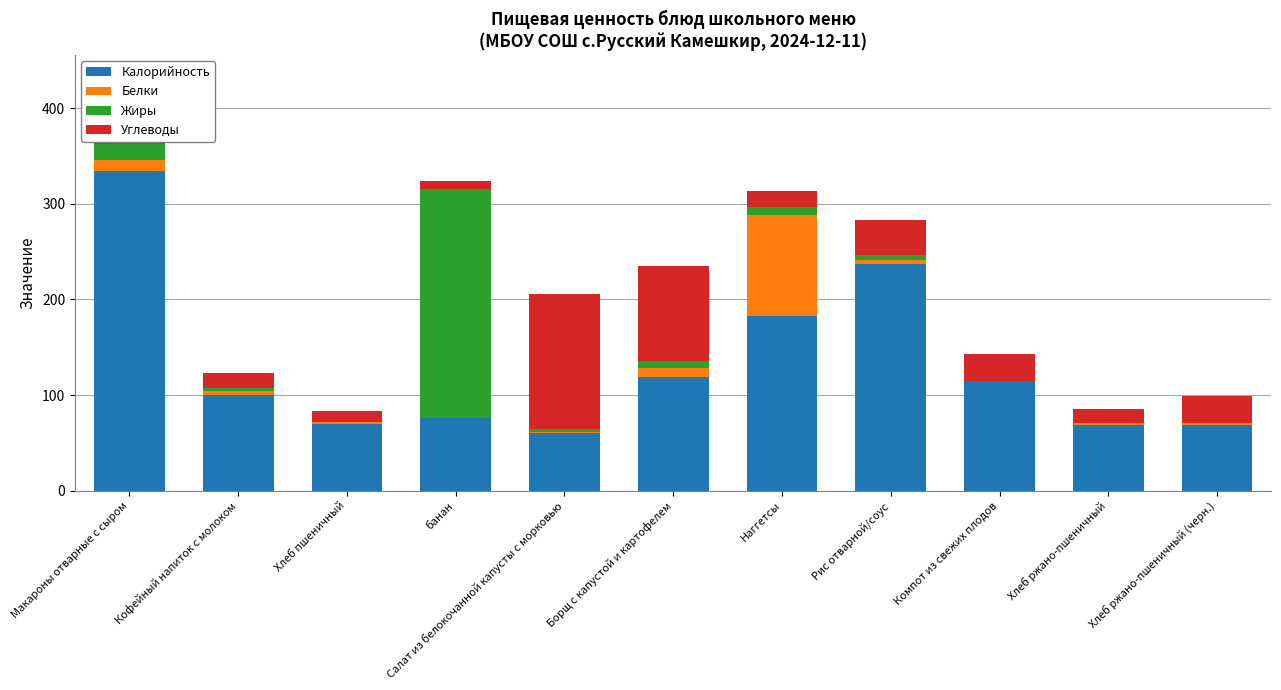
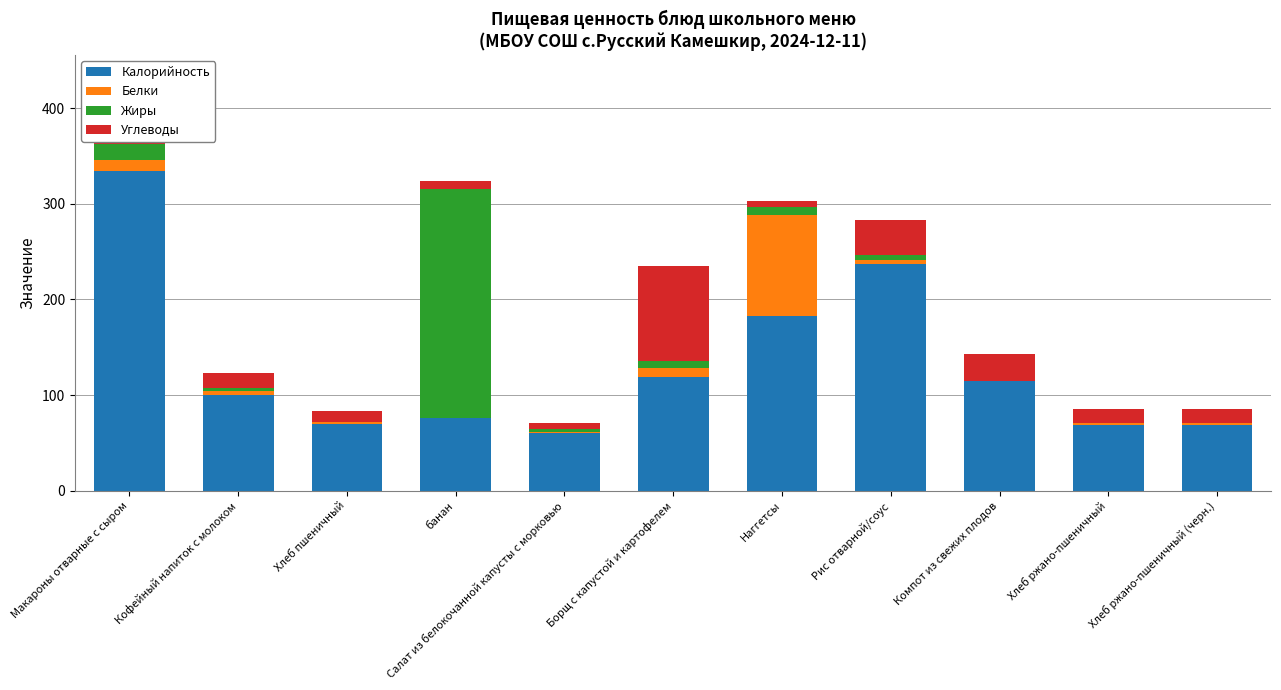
  {
    "Калорийность": {
      "Макароны отварные с сыром": 330,
      "Кофейный напиток с молоком": 100,
      "Хлеб пшеничный": 70,
      "банан": 80,
      "Салат из белокочанной капусты с морковью": 60,
      "Борщ с капустой и картофелем": 120,
      "Наггетсы": 180,
      "Рис отварной/соус": 240,
      "Компот из свежих плодов": 110,
      "Хлеб ржано-пшеничный": 70,
      "Хлеб ржано-пшеничный (черн.)": 70
    },
    "Белки": {
      "Макароны отварные с сыром": 10,
      "Кофейный напиток с молоком": 0,
      "банан": 0,
      "Борщ с капустой и картофелем": 10,
      "Наггетсы": 110,
      "Рис отварной/соус": 0,
      "Компот из свежих плодов": 0
    },
    "Жиры": {
      "Макароны отварные с сыром": 20,
      "Хлеб пшеничный": 0,
      "банан": 240,
      "Салат из белокочанной капусты с морковью": 0,
      "Борщ с капустой и картофелем": 10,
      "Наггетсы": 10,
      "Рис отварной/соус": 10,
      "Компот из свежих плодов": 0,
      "Хлеб ржано-пшеничный": 0,
      "Хлеб ржано-пшеничный (черн.)": 0
    },
    "Углеводы": {
      "Кофейный напиток с молоком": 20,
      "Хлеб пшеничный": 10,
      "банан": 10,
-     "Салат из белокочанной капусты с морковью": 140,
+     "Салат из белокочанной капусты с морковью": 10,
      "Борщ с капустой и картофелем": 100,
-     "Наггетсы": 20,
+     "Наггетсы": 10,
      "Рис отварной/соус": 40,
      "Компот из свежих плодов": 30,
      "Хлеб ржано-пшеничный": 20,
-     "Хлеб ржано-пшеничный (черн.)": 30
+     "Хлеб ржано-пшеничный (черн.)": 20
    }
  }
